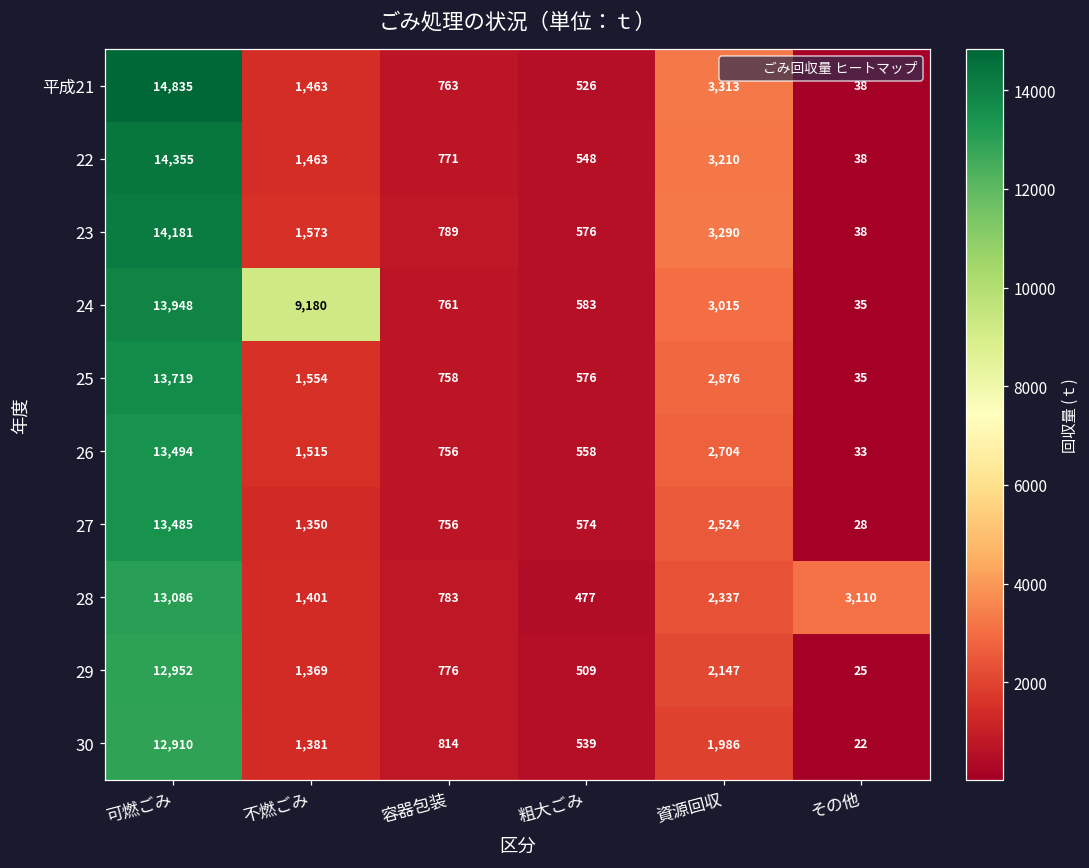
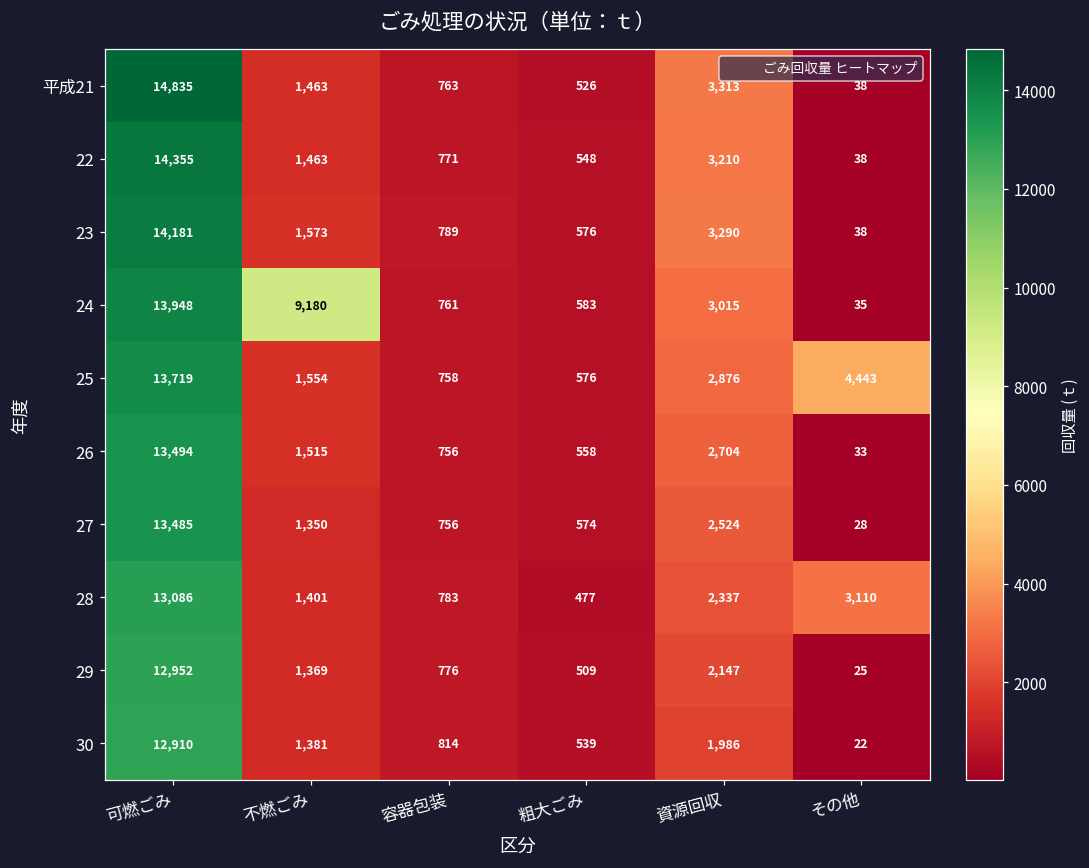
  {
    "平成21": {
      "可燃ごみ": "14,835",
      "不燃ごみ": "1,463",
      "容器包装": "763",
      "粗大ごみ": "526"
    },
    "22": {
      "可燃ごみ": "14,355",
      "不燃ごみ": "1,463",
      "容器包装": "771",
      "粗大ごみ": "548",
      "資源回収": "3,210",
      "その他": "38"
    },
    "23": {
      "可燃ごみ": "14,181",
      "不燃ごみ": "1,573",
      "容器包装": "789",
      "粗大ごみ": "576",
      "資源回収": "3,290",
      "その他": "38"
    },
    "24": {
      "可燃ごみ": "13,948",
      "不燃ごみ": "9,180",
      "容器包装": "761",
      "粗大ごみ": "583",
      "資源回収": "3,015",
      "その他": "35"
    },
    "25": {
      "可燃ごみ": "13,719",
      "不燃ごみ": "1,554",
      "容器包装": "758",
      "粗大ごみ": "576",
      "資源回収": "2,876",
-     "その他": "35"
+     "その他": "4,443"
    },
    "26": {
      "可燃ごみ": "13,494",
      "不燃ごみ": "1,515",
      "容器包装": "756",
      "粗大ごみ": "558",
      "資源回収": "2,704",
      "その他": "33"
    },
    "27": {
      "可燃ごみ": "13,485",
      "不燃ごみ": "1,350",
      "容器包装": "756",
      "粗大ごみ": "574",
      "資源回収": "2,524",
      "その他": "28"
    },
    "28": {
      "可燃ごみ": "13,086",
      "不燃ごみ": "1,401",
      "容器包装": "783",
      "粗大ごみ": "477",
      "資源回収": "2,337",
      "その他": "3,110"
    },
    "29": {
      "可燃ごみ": "12,952",
      "不燃ごみ": "1,369",
      "容器包装": "776",
      "粗大ごみ": "509",
      "資源回収": "2,147",
      "その他": "25"
    },
    "30": {
      "可燃ごみ": "12,910",
      "不燃ごみ": "1,381",
      "容器包装": "814",
      "粗大ごみ": "539",
      "資源回収": "1,986",
      "その他": "22"
    }
  }
